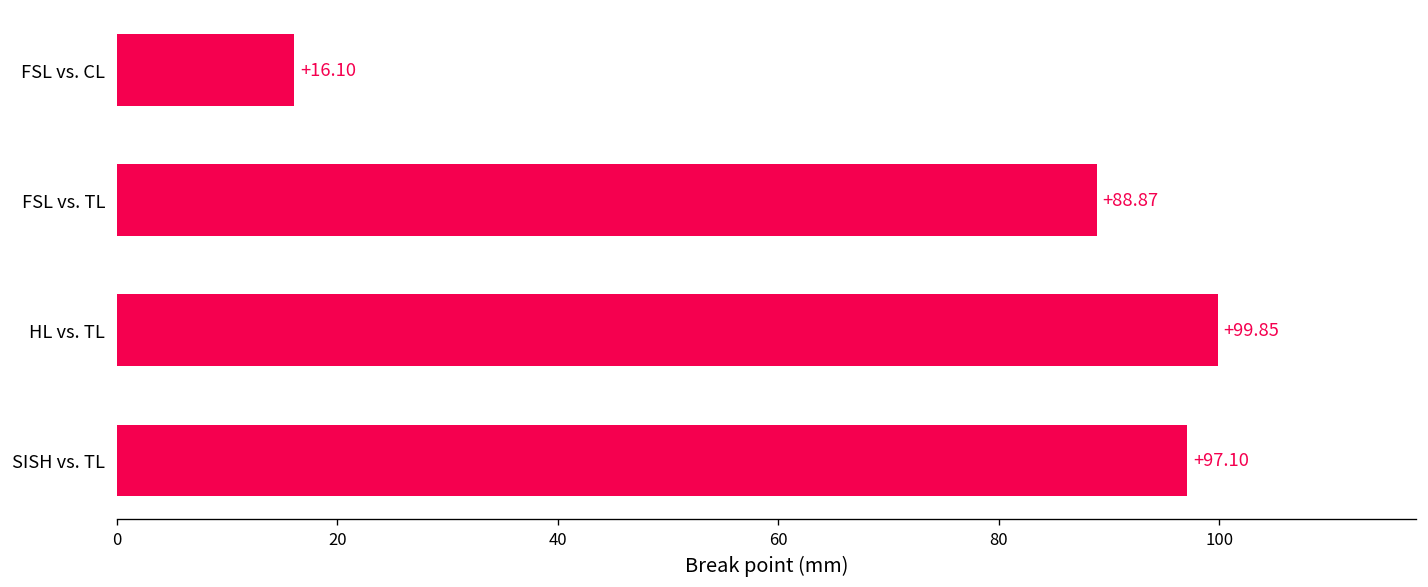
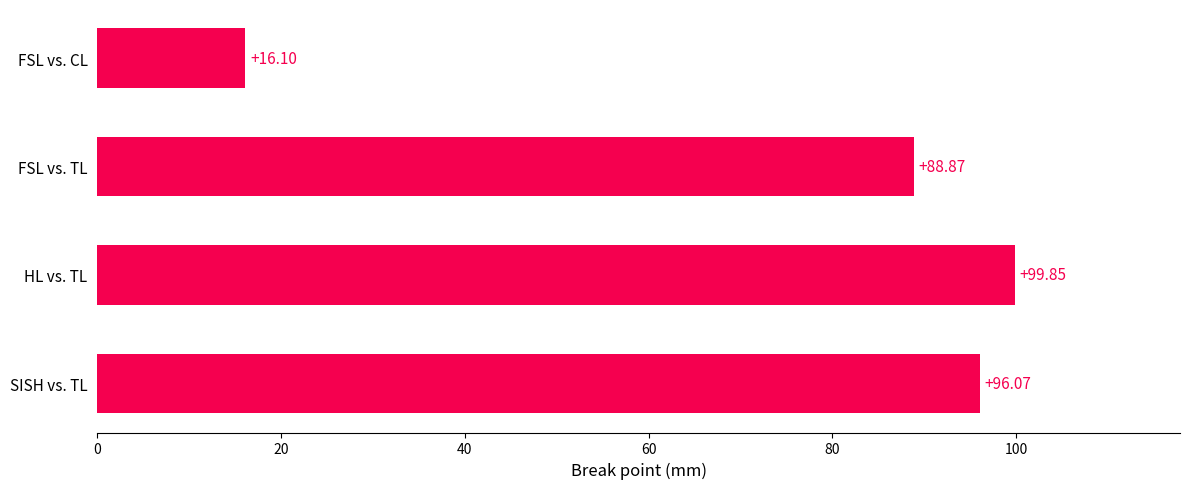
  {
    "FSL vs. CL": "+16.10",
    "FSL vs. TL": "+88.87",
    "HL vs. TL": "+99.85",
-   "SISH vs. TL": "+97.10"
+   "SISH vs. TL": "+96.07"
  }
